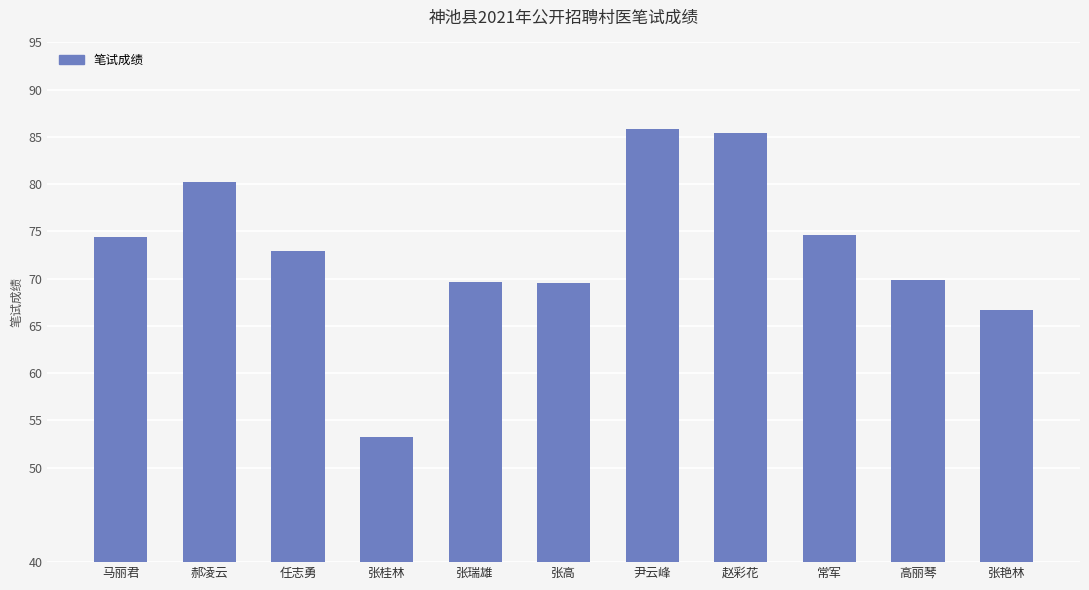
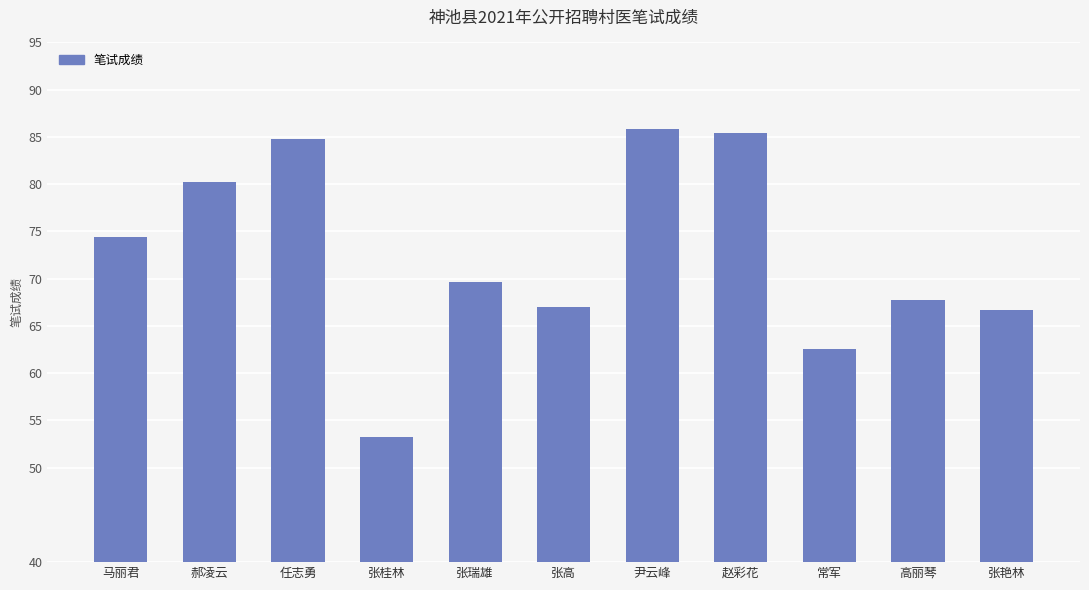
  {
    "马丽君": 74,
    "郝凌云": 80,
-   "任志勇": 73,
+   "任志勇": 85,
    "张桂林": 53,
    "张瑞雄": 70,
-   "张高": 70,
+   "张高": 67,
    "尹云峰": 86,
    "赵彩花": 85,
-   "常军": 75,
-   "高丽琴": 70,
+   "常军": 63,
+   "高丽琴": 68,
    "张艳林": 67
  }
